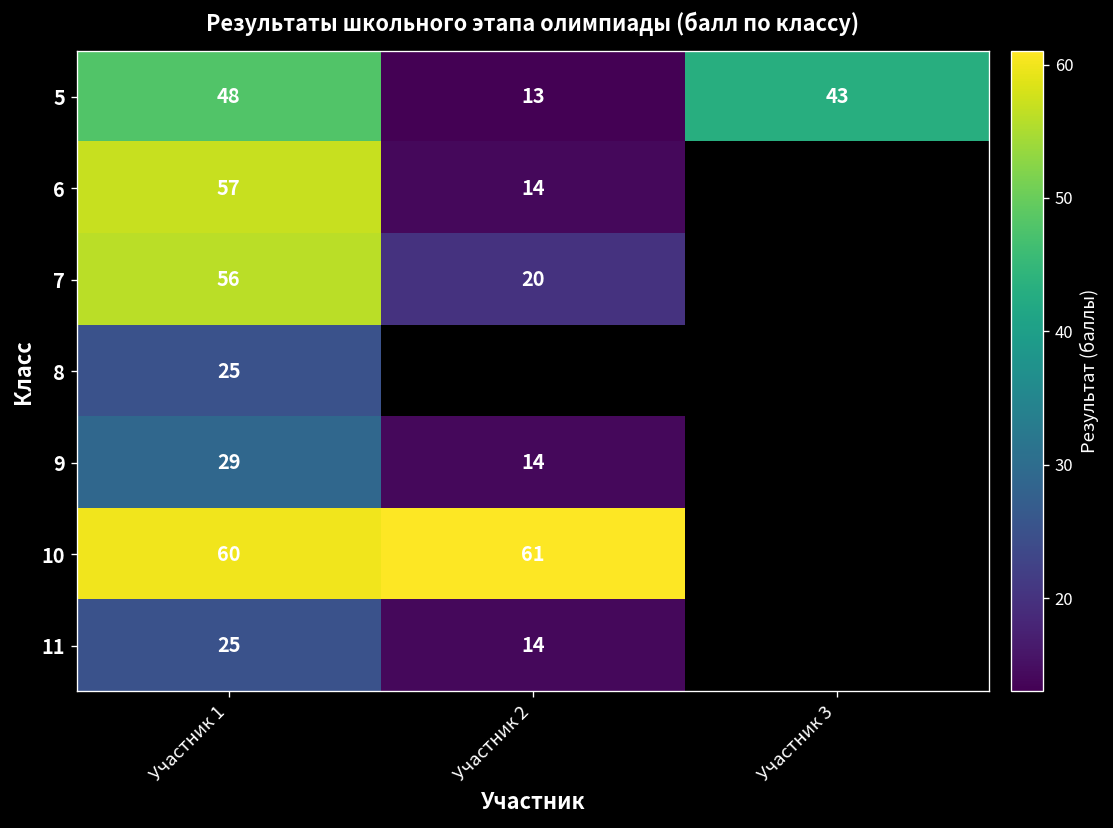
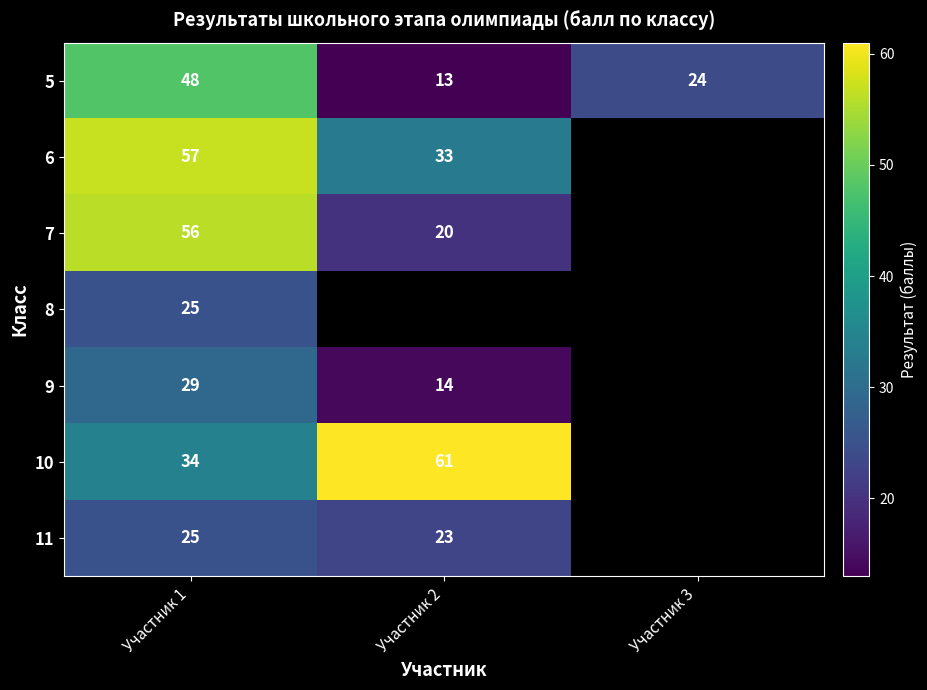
  {
    "5": {
      "Участник 1": 48,
      "Участник 2": 13,
-     "Участник 3": 43
+     "Участник 3": 24
    },
    "6": {
      "Участник 1": 57,
-     "Участник 2": 14
+     "Участник 2": 33
    },
    "7": {
      "Участник 1": 56,
      "Участник 2": 20
    },
    "8": {
      "Участник 1": 25
    },
    "9": {
      "Участник 1": 29,
      "Участник 2": 14
    },
    "10": {
-     "Участник 1": 60,
+     "Участник 1": 34,
      "Участник 2": 61
    },
    "11": {
      "Участник 1": 25,
-     "Участник 2": 14
+     "Участник 2": 23
    }
  }
